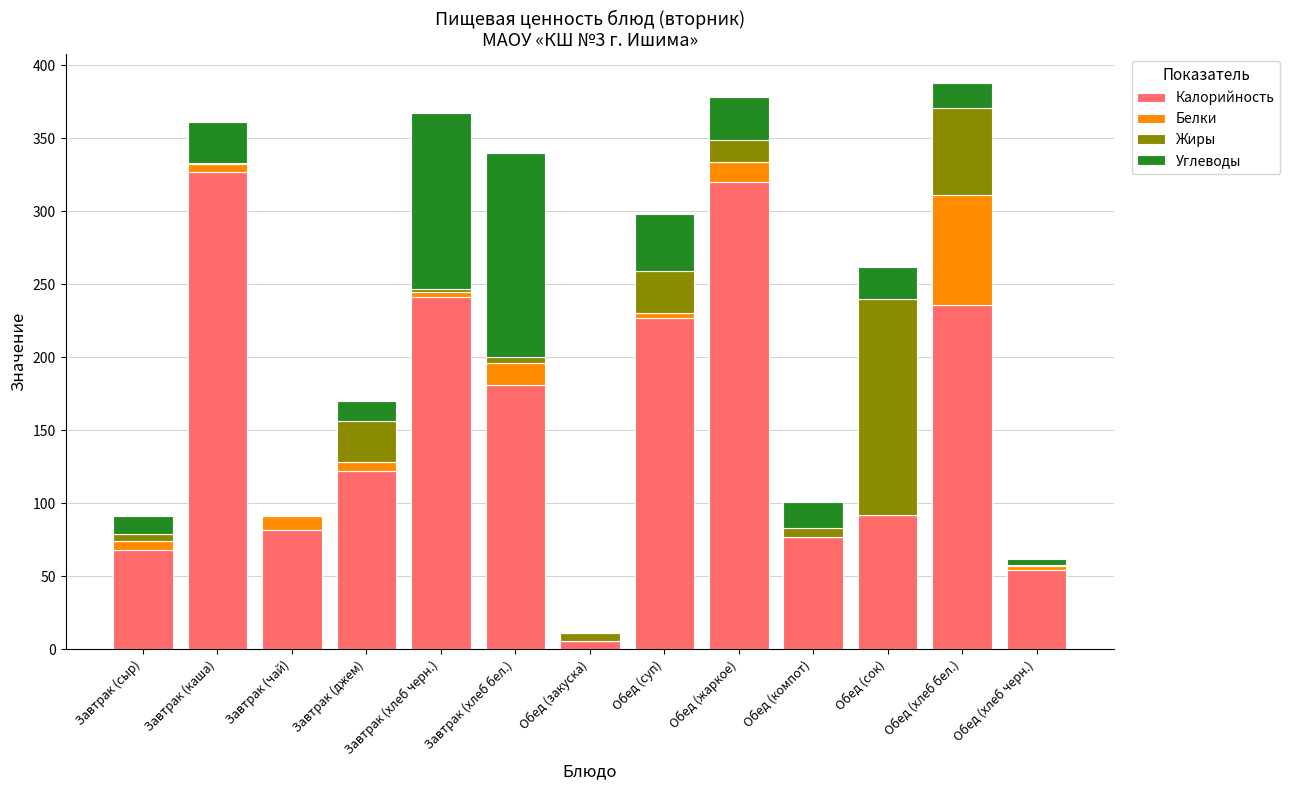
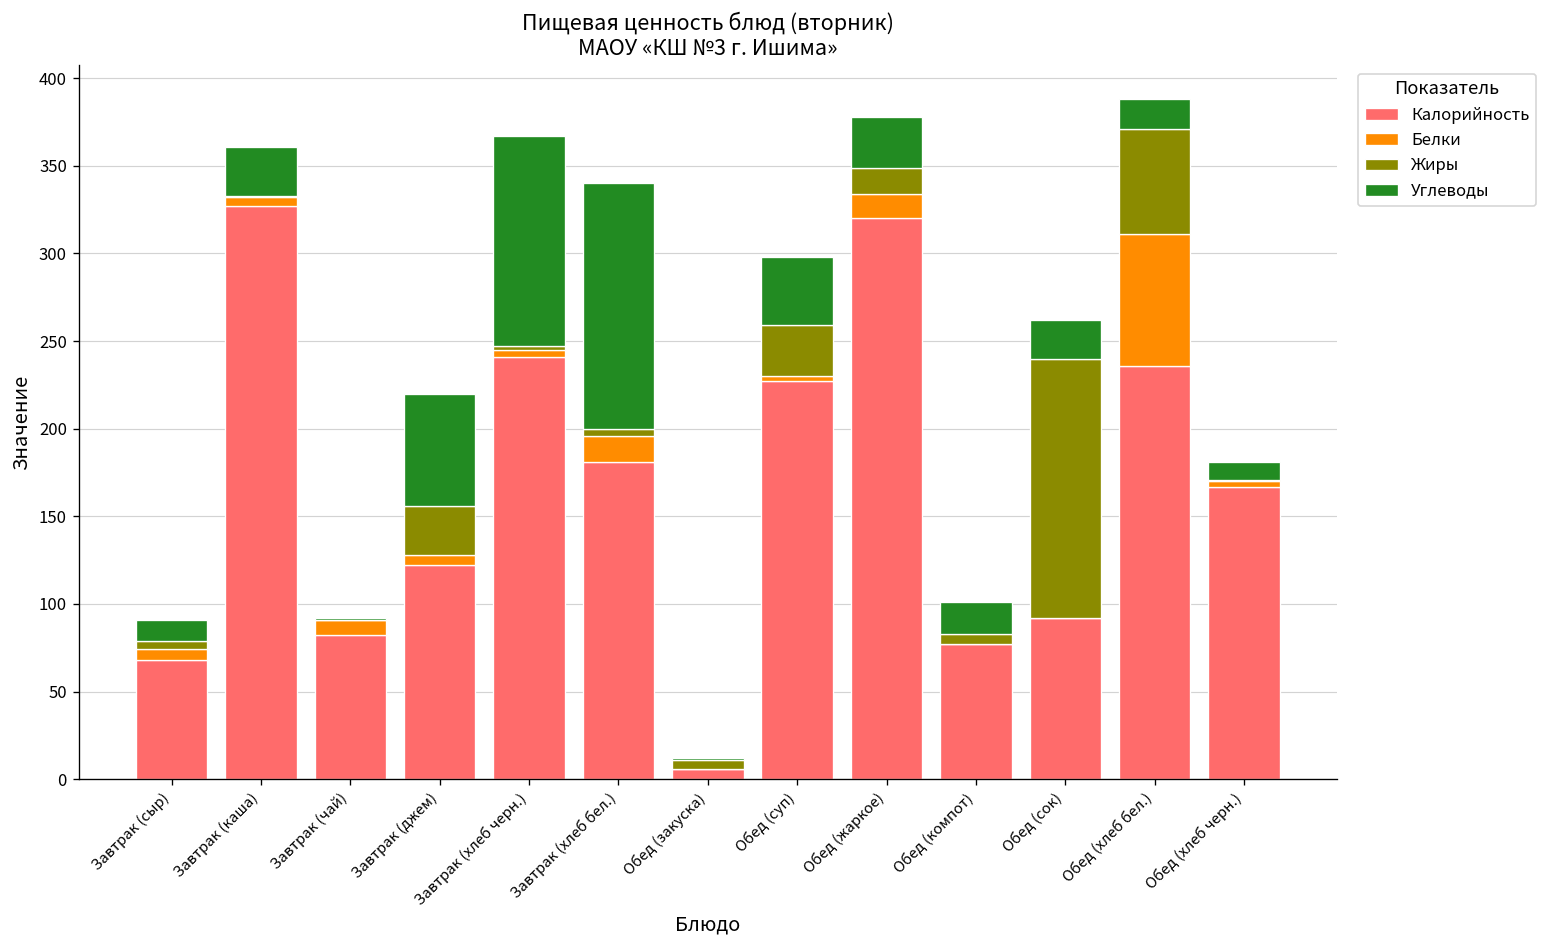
  {
    "Калорийность": {
      "Завтрак (сыр)": 68,
      "Завтрак (каша)": 327,
      "Завтрак (чай)": 82,
      "Завтрак (джем)": 122,
      "Завтрак (хлеб черн.)": 241,
      "Завтрак (хлеб бел.)": 181,
      "Обед (закуска)": 6,
      "Обед (суп)": 227,
      "Обед (жаркое)": 320,
      "Обед (компот)": 77,
      "Обед (сок)": 92,
      "Обед (хлеб бел.)": 236,
-     "Обед (хлеб черн.)": 54
+     "Обед (хлеб черн.)": 167
    },
    "Белки": {
      "Завтрак (сыр)": 6,
      "Завтрак (каша)": 5,
      "Завтрак (чай)": 9,
      "Завтрак (джем)": 6,
      "Завтрак (хлеб черн.)": 4,
      "Завтрак (хлеб бел.)": 15,
      "Обед (закуска)": 0,
      "Обед (суп)": 3,
      "Обед (жаркое)": 14,
      "Обед (компот)": 0,
      "Обед (сок)": 0,
      "Обед (хлеб бел.)": 75,
      "Обед (хлеб черн.)": 3
    },
    "Жиры": {
      "Завтрак (сыр)": 5,
      "Завтрак (чай)": 0,
      "Завтрак (джем)": 28,
      "Завтрак (хлеб черн.)": 2,
      "Завтрак (хлеб бел.)": 4,
      "Обед (закуска)": 5,
      "Обед (суп)": 29,
      "Обед (жаркое)": 15,
      "Обед (компот)": 6,
      "Обед (сок)": 148,
      "Обед (хлеб бел.)": 60
    },
    "Углеводы": {
      "Завтрак (сыр)": 12,
      "Завтрак (каша)": 28,
-     "Завтрак (джем)": 14,
+     "Завтрак (джем)": 64,
      "Завтрак (хлеб черн.)": 120,
      "Завтрак (хлеб бел.)": 140,
      "Обед (суп)": 39,
      "Обед (жаркое)": 29,
      "Обед (компот)": 18,
      "Обед (сок)": 22,
      "Обед (хлеб бел.)": 17,
-     "Обед (хлеб черн.)": 4
+     "Обед (хлеб черн.)": 10
    }
  }
